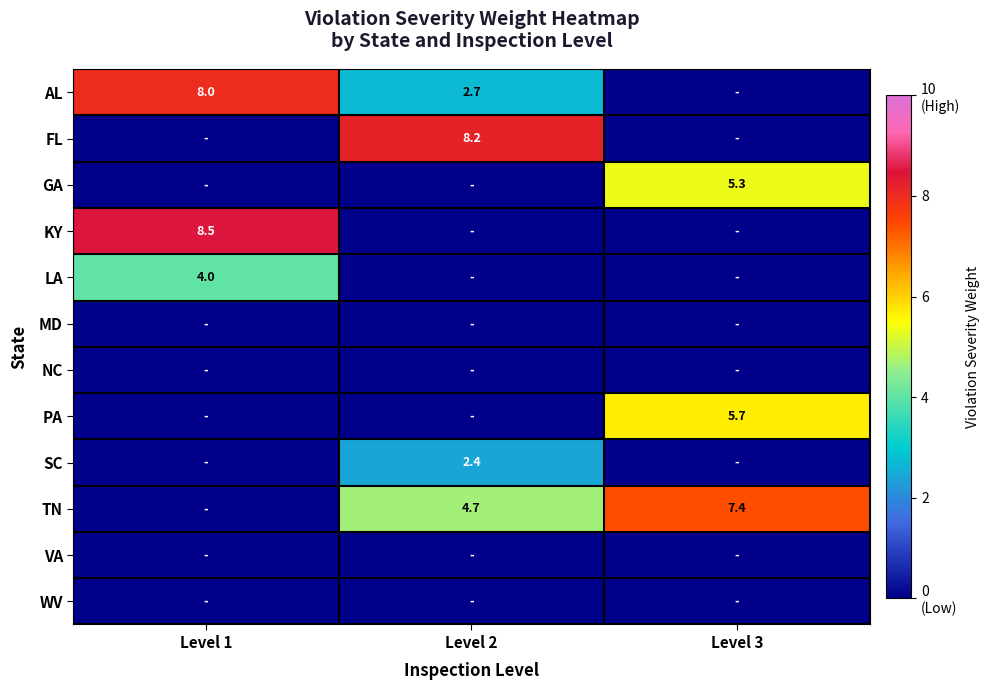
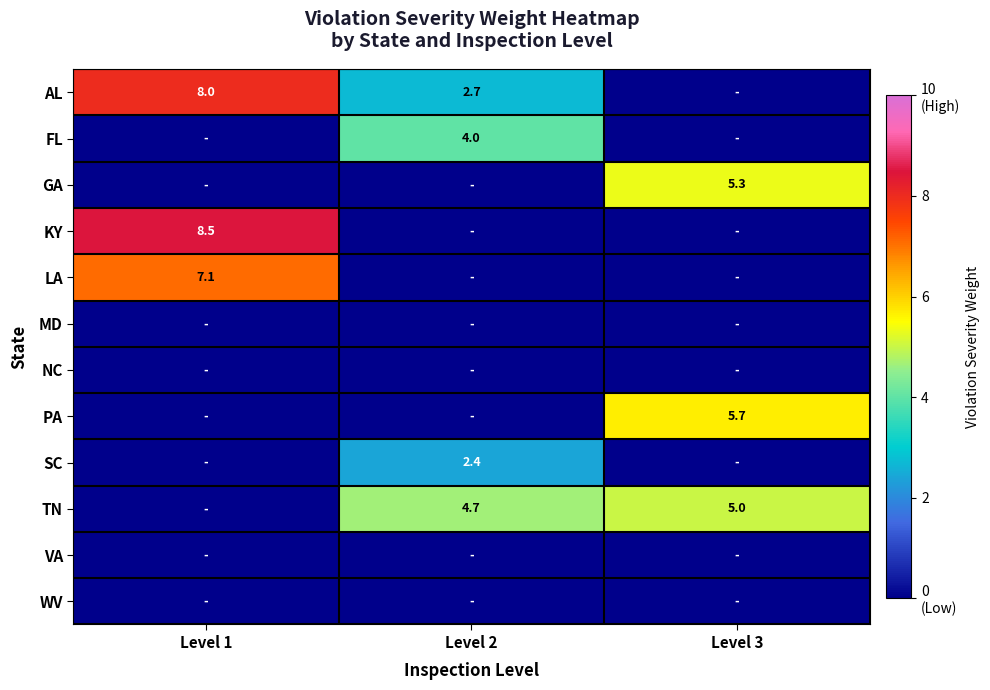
  {
    "AL": {
      "Level 1": 8.0,
      "Level 2": 2.7
    },
    "FL": {
-     "Level 2": 8.2
+     "Level 2": 4.0
    },
    "GA": {
      "Level 3": 5.3
    },
    "KY": {
      "Level 1": 8.5
    },
    "LA": {
-     "Level 1": 4.0
+     "Level 1": 7.1
    },
    "PA": {
      "Level 3": 5.7
    },
    "SC": {
      "Level 2": 2.4
    },
    "TN": {
      "Level 2": 4.7,
-     "Level 3": 7.4
+     "Level 3": 5.0
    }
  }
